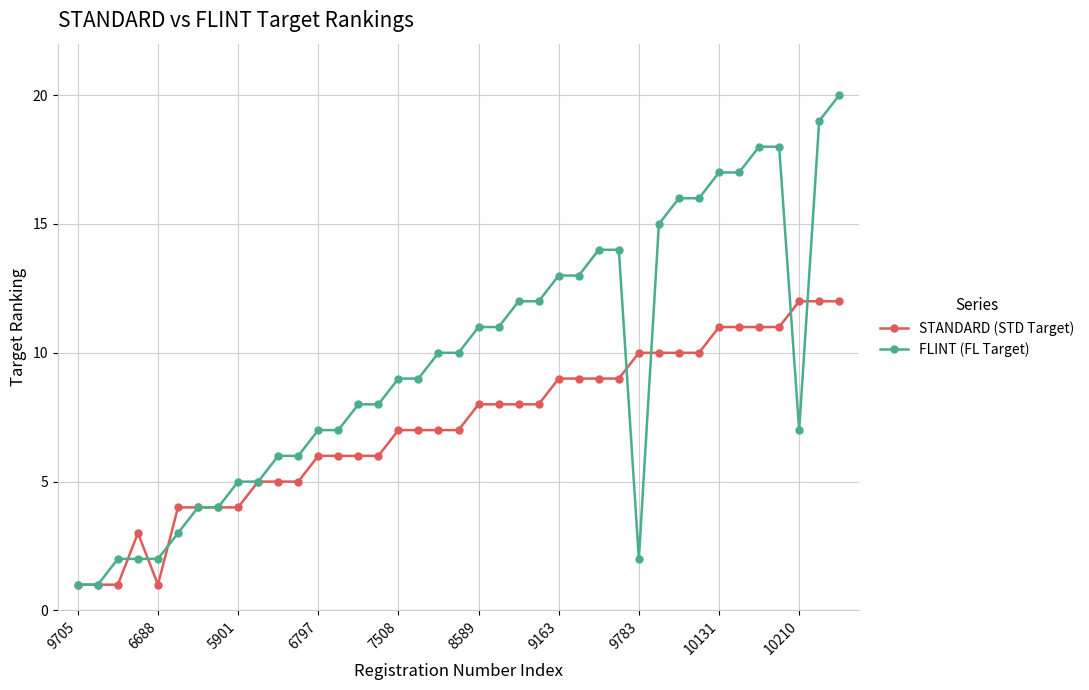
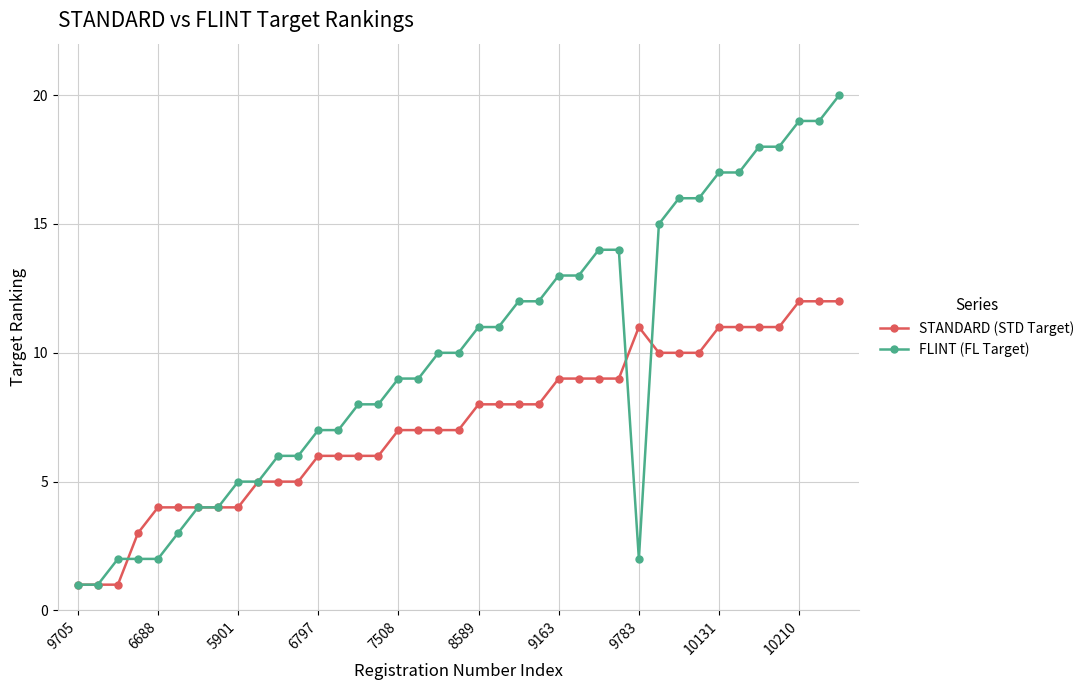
  {
    "STANDARD (STD Target)": {
-     "6688": 1,
+     "6688": 4,
      "5901": 4,
      "6797": 6,
      "7508": 7,
      "8589": 8,
      "9163": 9,
-     "9783": 10,
+     "9783": 11,
      "10131": 11,
      "10210": 12
    },
    "FLINT (FL Target)": {
      "6688": 2,
      "5901": 5,
      "6797": 7,
      "7508": 9,
      "8589": 11,
      "9163": 13,
      "9783": 2,
      "10131": 17,
-     "10210": 7
+     "10210": 19
    }
  }
